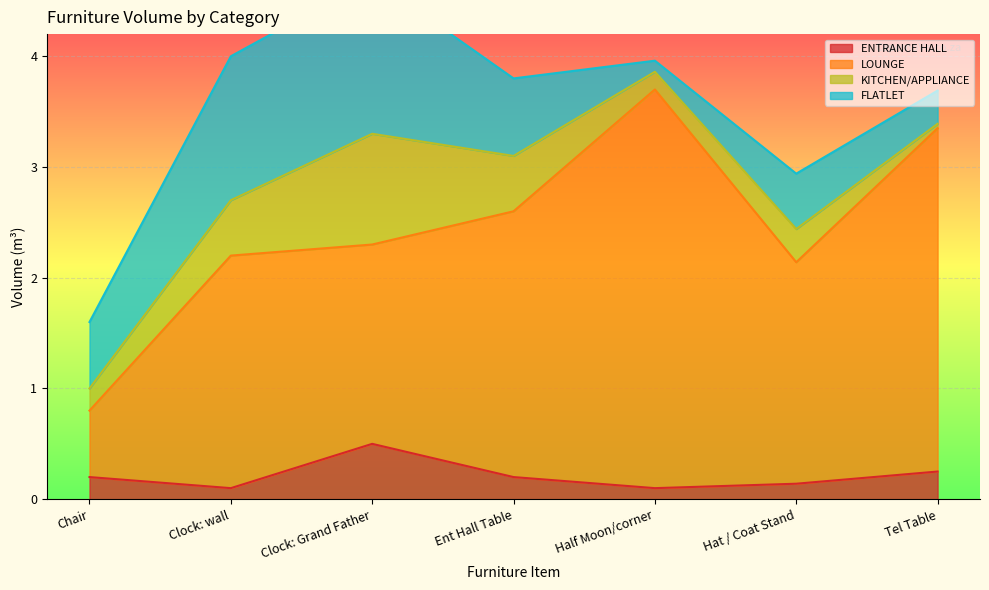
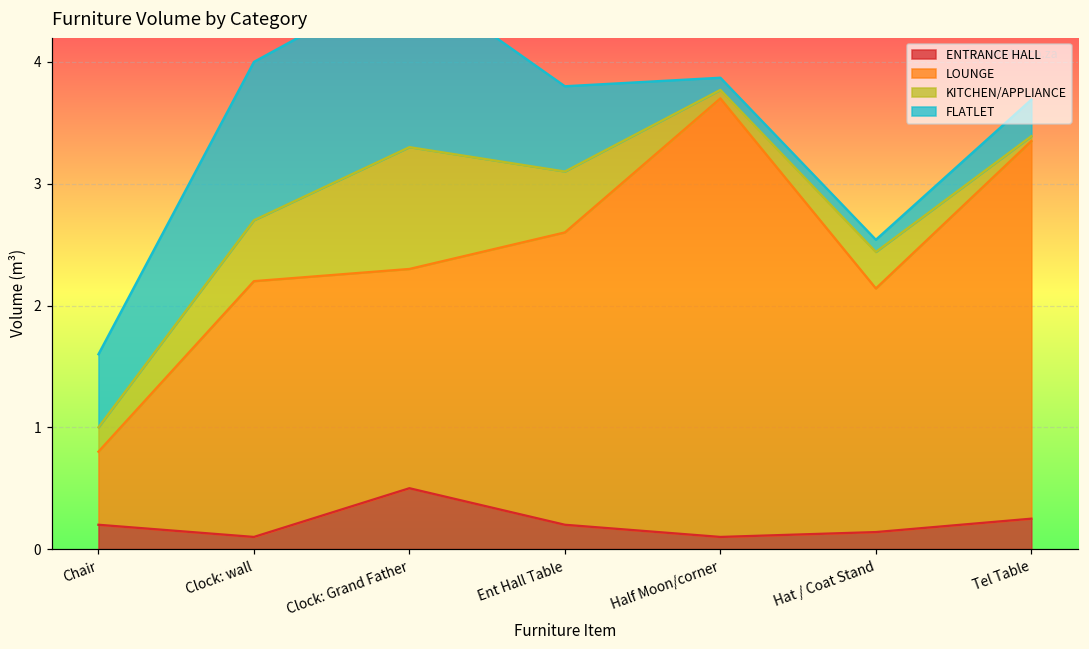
  {
    "ENTRANCE HALL": {
      "Chair": 0.20,
      "Clock: wall": 0.10,
      "Clock: Grand Father": 0.50,
      "Ent Hall Table": 0.20,
      "Half Moon/corner": 0.10,
      "Hat / Coat Stand": 0.14,
      "Tel Table": 0.25
    },
    "LOUNGE": {
      "Chair": 0.60,
      "Clock: wall": 2.10,
      "Clock: Grand Father": 1.80,
      "Ent Hall Table": 2.40,
      "Half Moon/corner": 3.60,
      "Hat / Coat Stand": 2.00,
      "Tel Table": 3.10
    },
    "KITCHEN/APPLIANCE": {
      "Chair": 0.20,
      "Clock: wall": 0.50,
      "Clock: Grand Father": 1.00,
      "Ent Hall Table": 0.50,
-     "Half Moon/corner": 0.16,
+     "Half Moon/corner": 0.07,
      "Hat / Coat Stand": 0.30,
      "Tel Table": 0.04
    },
    "FLATLET": {
      "Chair": 0.6,
      "Clock: wall": 1.3,
      "Ent Hall Table": 0.7,
      "Half Moon/corner": 0.1,
-     "Hat / Coat Stand": 0.5
+     "Hat / Coat Stand": 0.1
    }
  }
